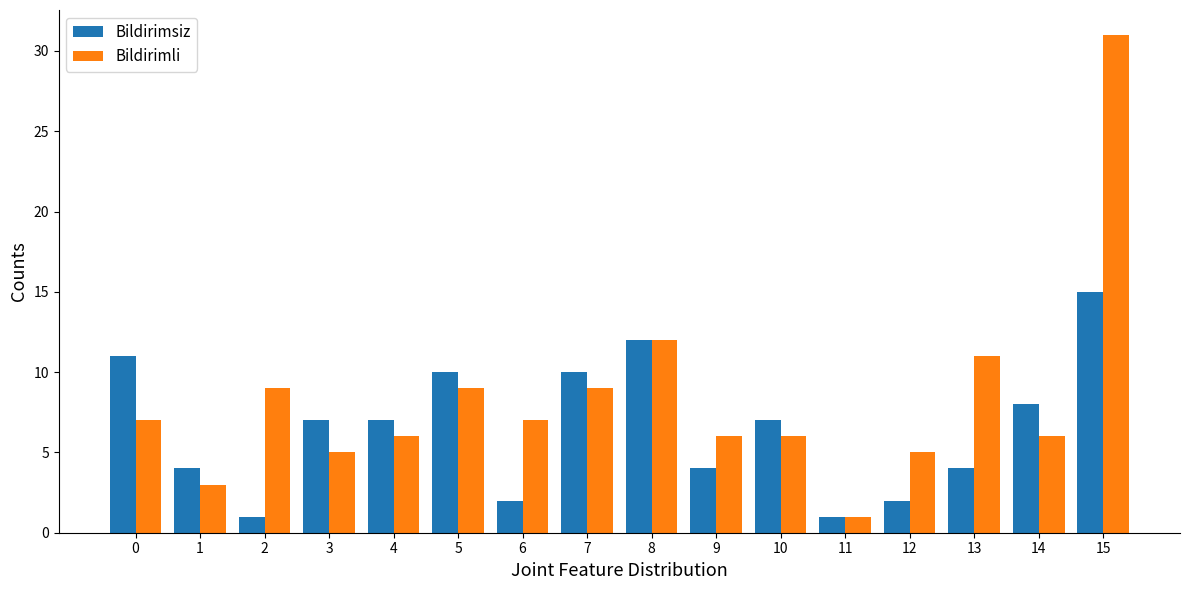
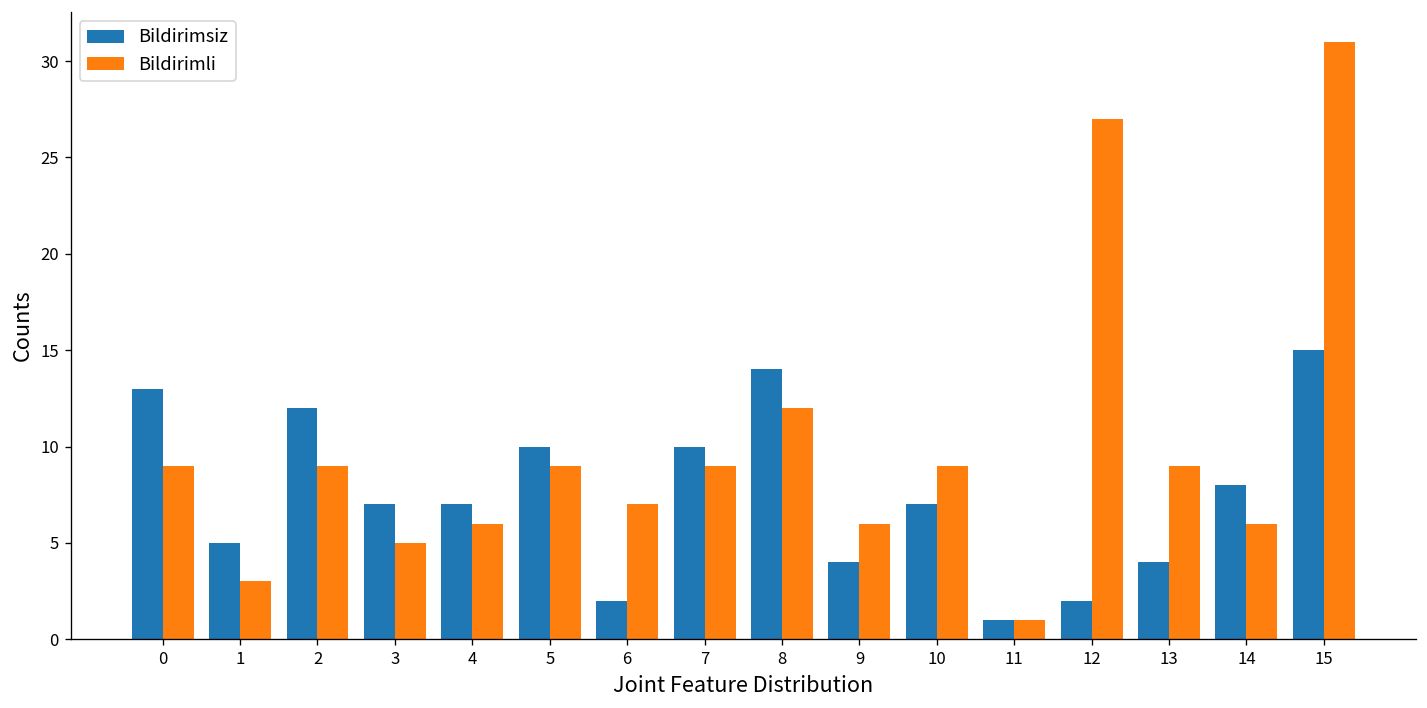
  {
    "Bildirimsiz": {
-     "0": 11,
-     "1": 4,
-     "2": 1,
+     "0": 13,
+     "1": 5,
+     "2": 12,
      "3": 7,
      "4": 7,
      "5": 10,
      "6": 2,
      "7": 10,
-     "8": 12,
+     "8": 14,
      "9": 4,
      "10": 7,
      "11": 1,
      "12": 2,
      "13": 4,
      "14": 8,
      "15": 15
    },
    "Bildirimli": {
-     "0": 7,
+     "0": 9,
      "1": 3,
      "2": 9,
      "3": 5,
      "4": 6,
      "5": 9,
      "6": 7,
      "7": 9,
      "8": 12,
      "9": 6,
-     "10": 6,
+     "10": 9,
      "11": 1,
-     "12": 5,
-     "13": 11,
+     "12": 27,
+     "13": 9,
      "14": 6,
      "15": 31
    }
  }
